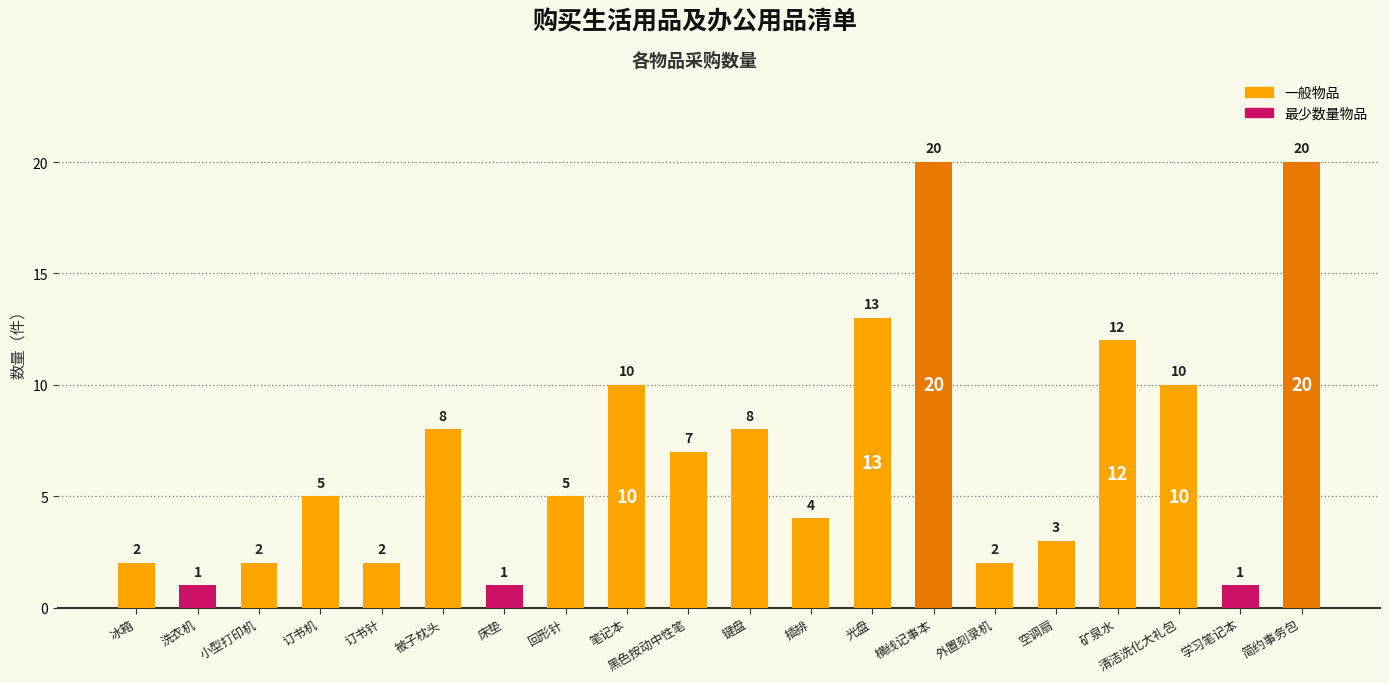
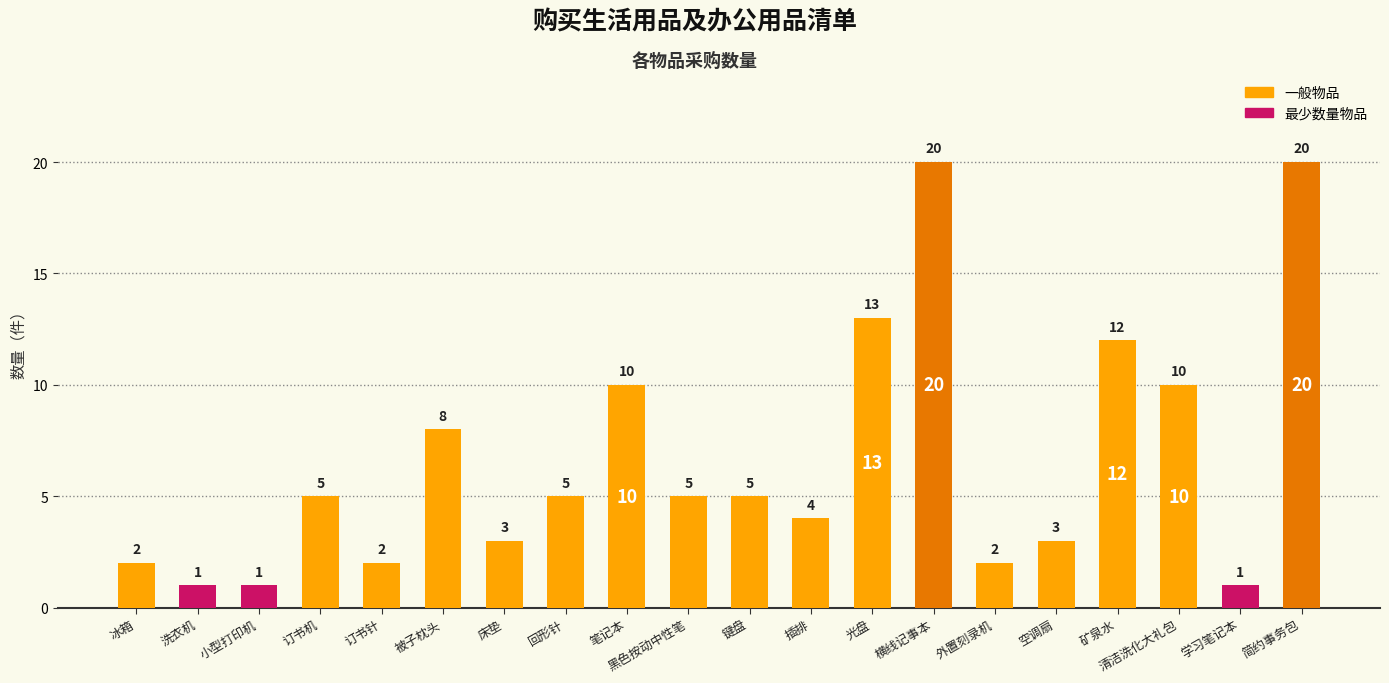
  {
    "冰箱": 2,
    "洗衣机": 1,
-   "小型打印机": 2,
+   "小型打印机": 1,
    "订书机": 5,
    "订书针": 2,
    "被子枕头": 8,
-   "床垫": 1,
+   "床垫": 3,
    "回形针": 5,
    "笔记本": 10,
-   "黑色按动中性笔": 7,
-   "键盘": 8,
+   "黑色按动中性笔": 5,
+   "键盘": 5,
    "插排": 4,
    "光盘": 13,
    "横线记事本": 20,
    "外置刻录机": 2,
    "空调扇": 3,
    "矿泉水": 12,
    "清洁洗化大礼包": 10,
    "学习笔记本": 1,
    "简约事务包": 20
  }
